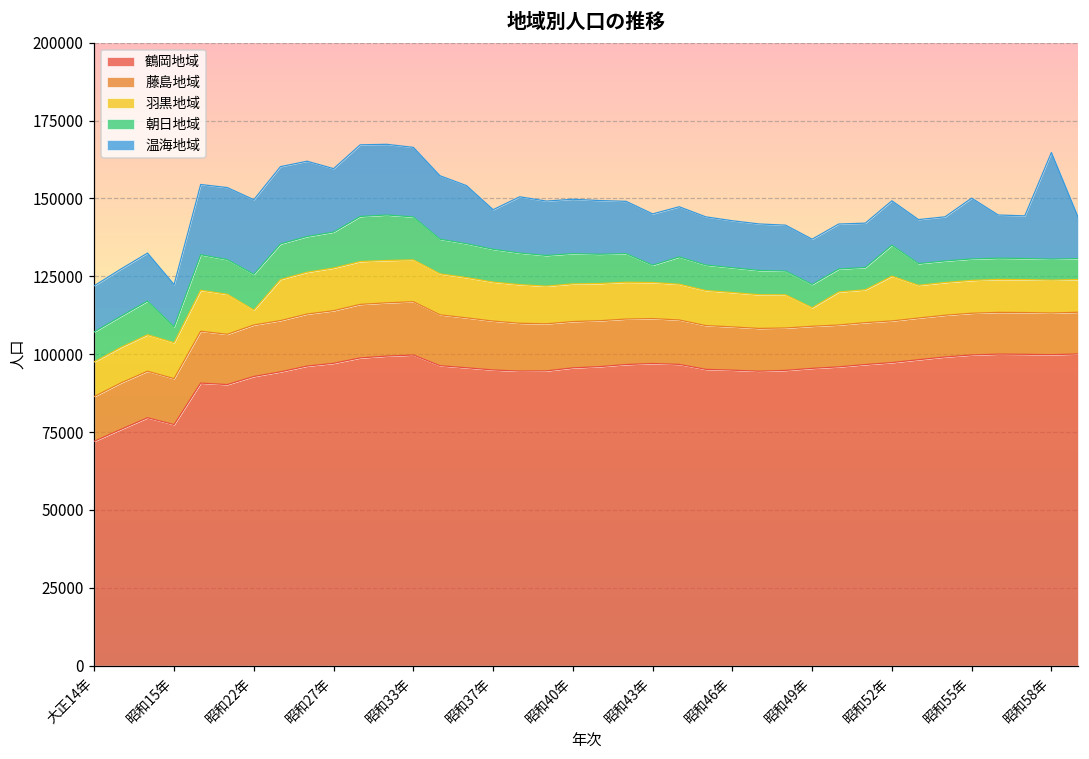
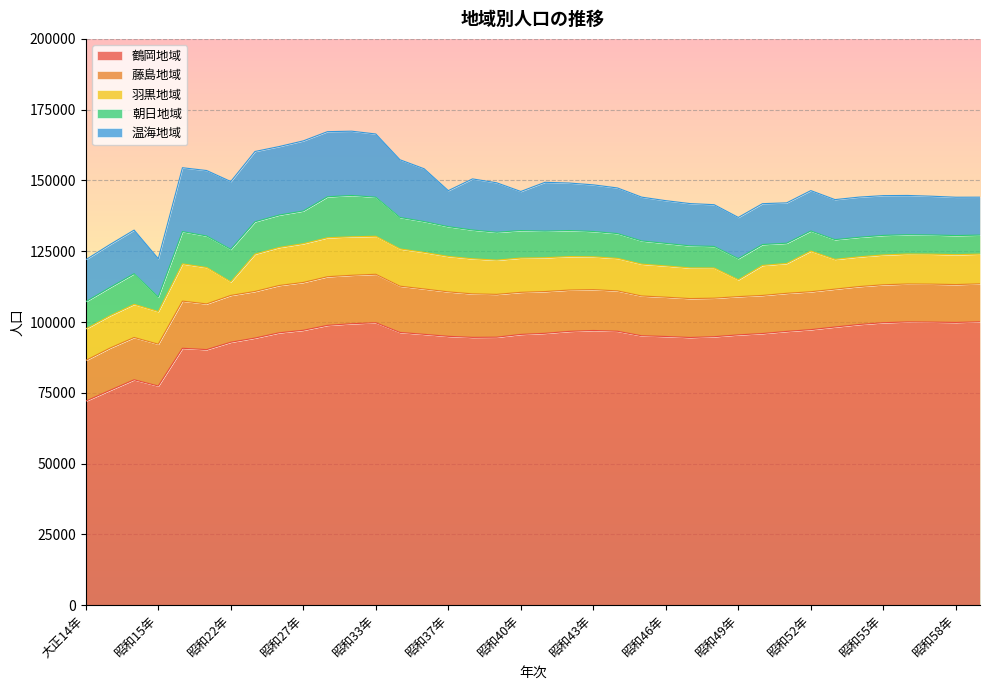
  {
    "羽黒地域": {
      "大正14年": 11000,
      "昭和15年": 12000,
      "昭和22年": 5000,
      "昭和27年": 14000,
      "昭和33年": 13000,
      "昭和37年": 13000,
      "昭和40年": 12000,
      "昭和43年": 12000,
      "昭和46年": 11000,
      "昭和49年": 6000,
      "昭和52年": 14000,
      "昭和55年": 11000,
      "昭和58年": 11000
    },
    "朝日地域": {
      "大正14年": 10000,
      "昭和15年": 5000,
      "昭和22年": 11000,
      "昭和27年": 12000,
      "昭和33年": 14000,
      "昭和37年": 11000,
      "昭和40年": 10000,
-     "昭和43年": 6000,
+     "昭和43年": 9000,
      "昭和46年": 8000,
      "昭和49年": 7000,
-     "昭和52年": 10000,
+     "昭和52年": 7000,
      "昭和55年": 7000,
      "昭和58年": 7000
    },
    "温海地域": {
      "大正14年": 15000,
      "昭和15年": 14000,
      "昭和22年": 24000,
-     "昭和27年": 20000,
+     "昭和27年": 25000,
      "昭和33年": 22000,
      "昭和37年": 13000,
-     "昭和40年": 17000,
+     "昭和40年": 14000,
      "昭和43年": 16000,
      "昭和46年": 15000,
      "昭和49年": 15000,
      "昭和52年": 14000,
-     "昭和55年": 20000,
-     "昭和58年": 34000
+     "昭和55年": 14000,
+     "昭和58年": 14000
    }
  }
